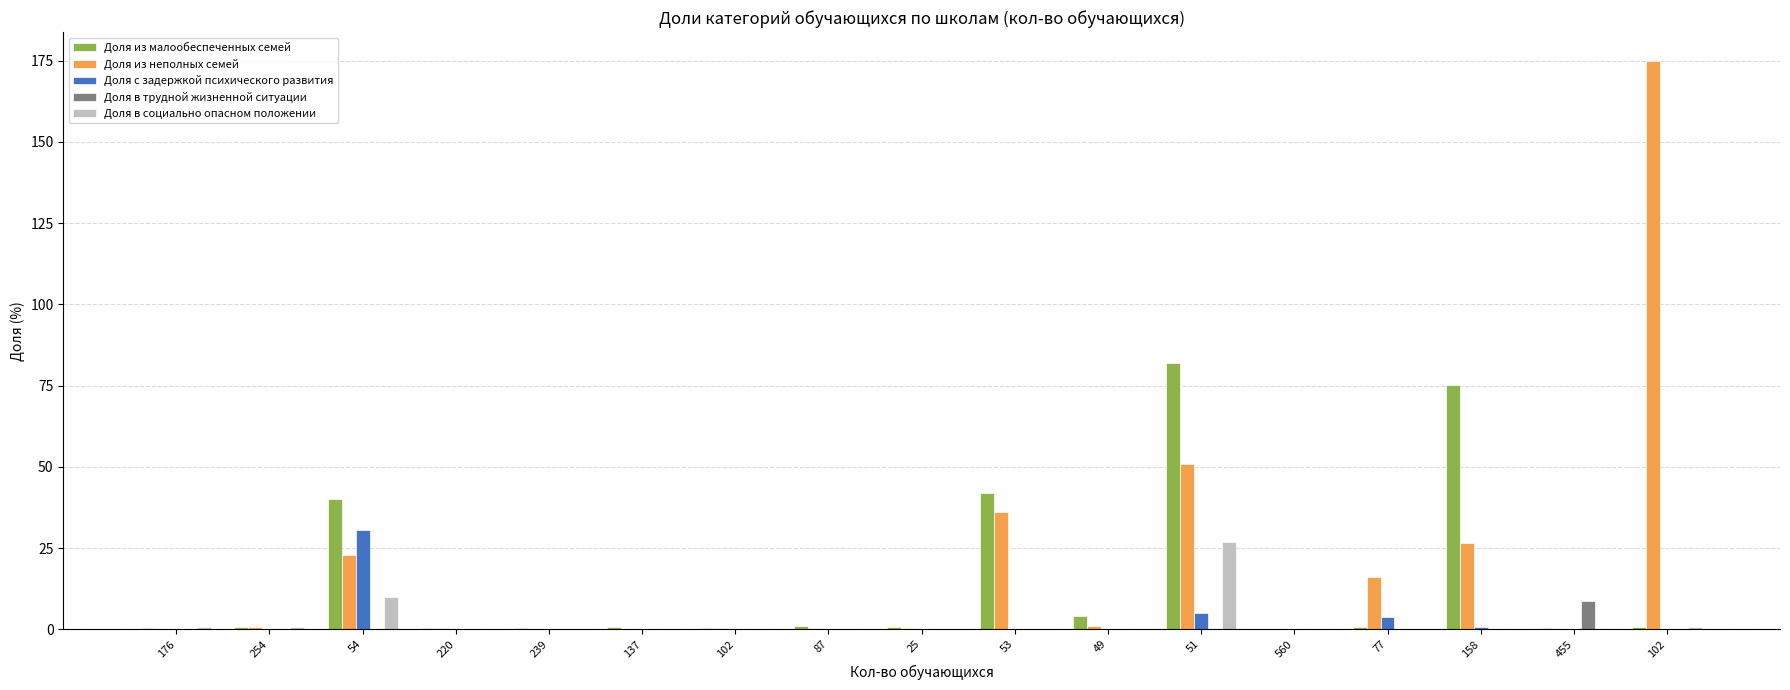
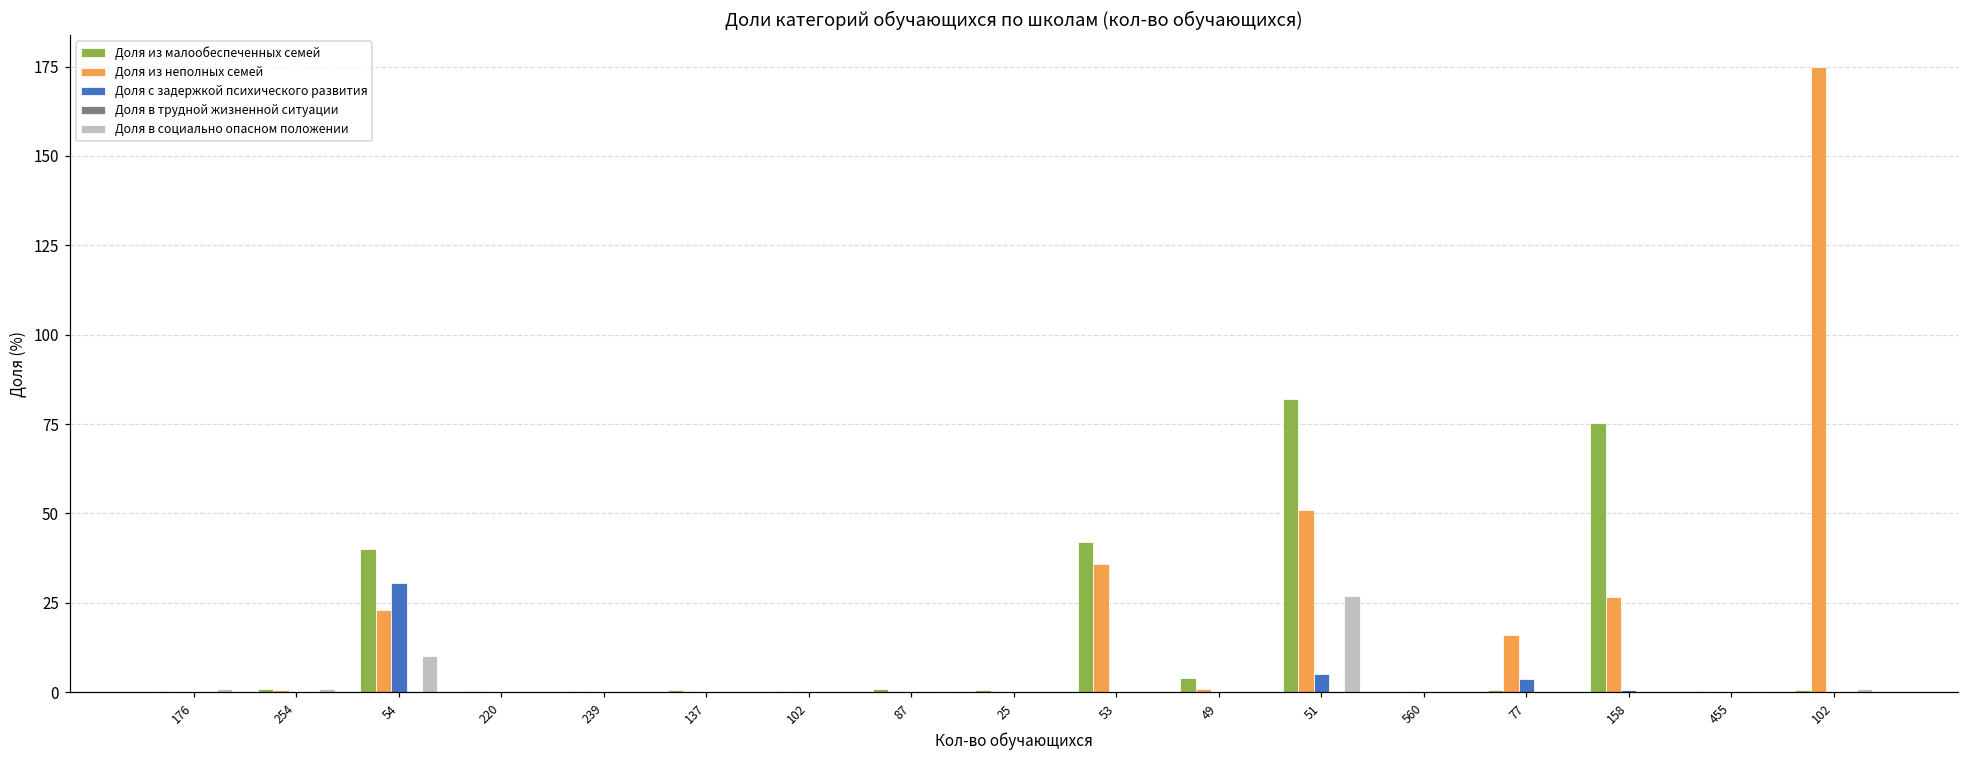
  {
    "Доля из малообеспеченных семей": {
      "254": 1,
      "54": 40,
      "87": 1,
      "53": 42,
      "49": 4,
      "51": 82,
      "158": 75
    },
    "Доля из неполных семей": {
      "54": 23,
      "53": 36,
      "49": 1,
      "51": 51,
      "77": 16,
      "158": 27
    },
    "Доля с задержкой психического развития": {
      "54": 31,
      "87": 0,
      "25": 0,
      "53": 0,
      "49": 0,
      "51": 5,
      "77": 4
    },
    "Доля в трудной жизненной ситуации": {
      "176": 0,
      "54": 0,
      "220": 0,
      "87": 0,
      "25": 0,
      "53": 0,
      "49": 0,
      "51": 0,
      "77": 0,
      "158": 0,
-     "455": 9
+     "455": 0
    },
    "Доля в социально опасном положении": {
      "176": 1,
      "254": 1,
      "54": 10,
      "25": 0,
      "53": 0,
      "49": 0,
      "51": 27,
      "77": 0
    }
  }
